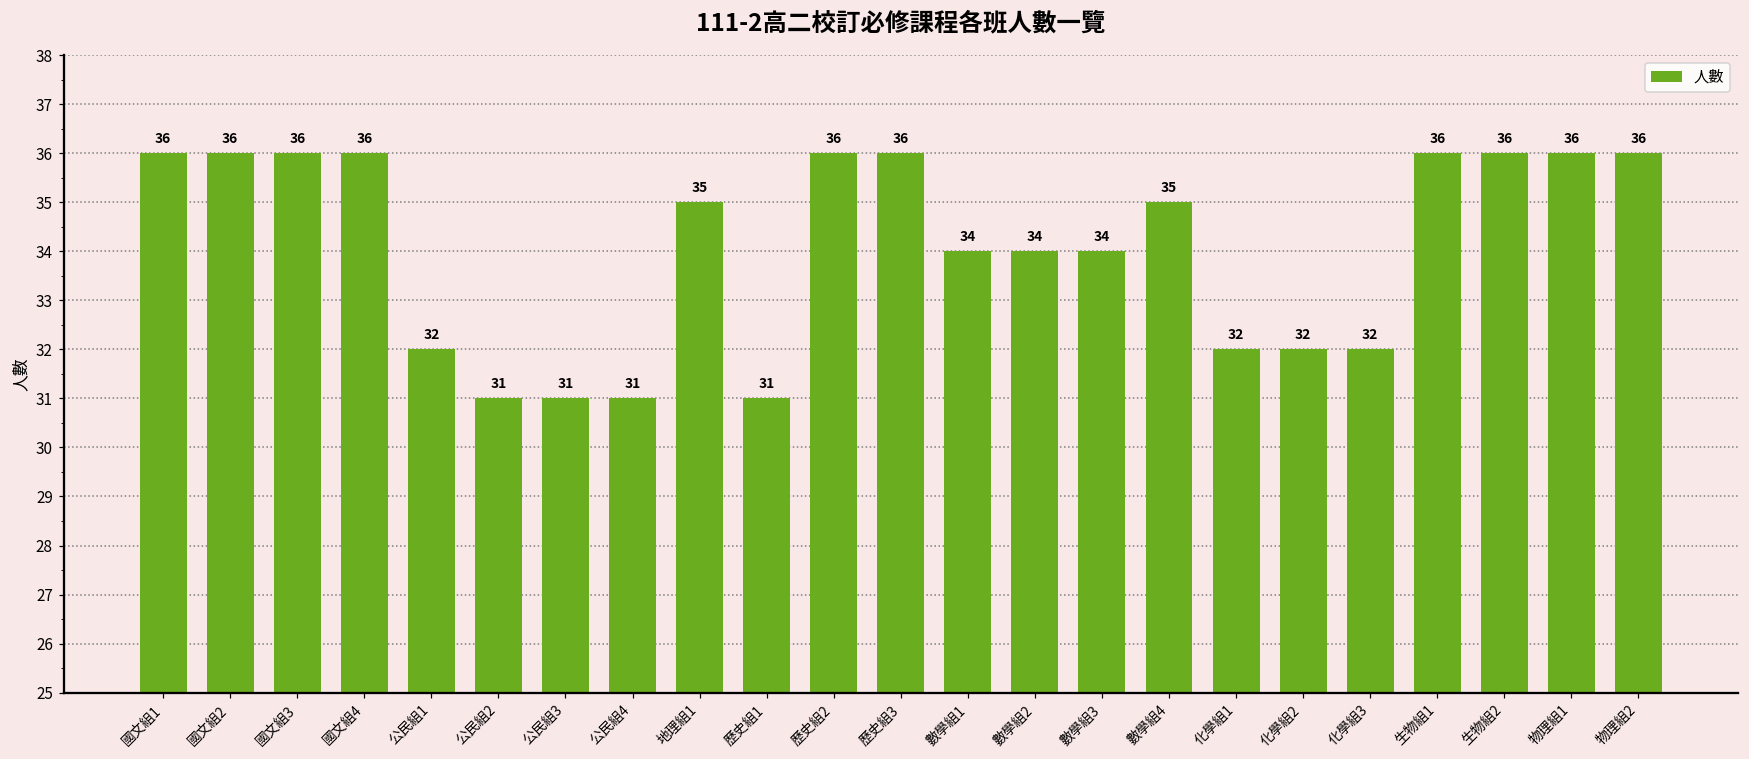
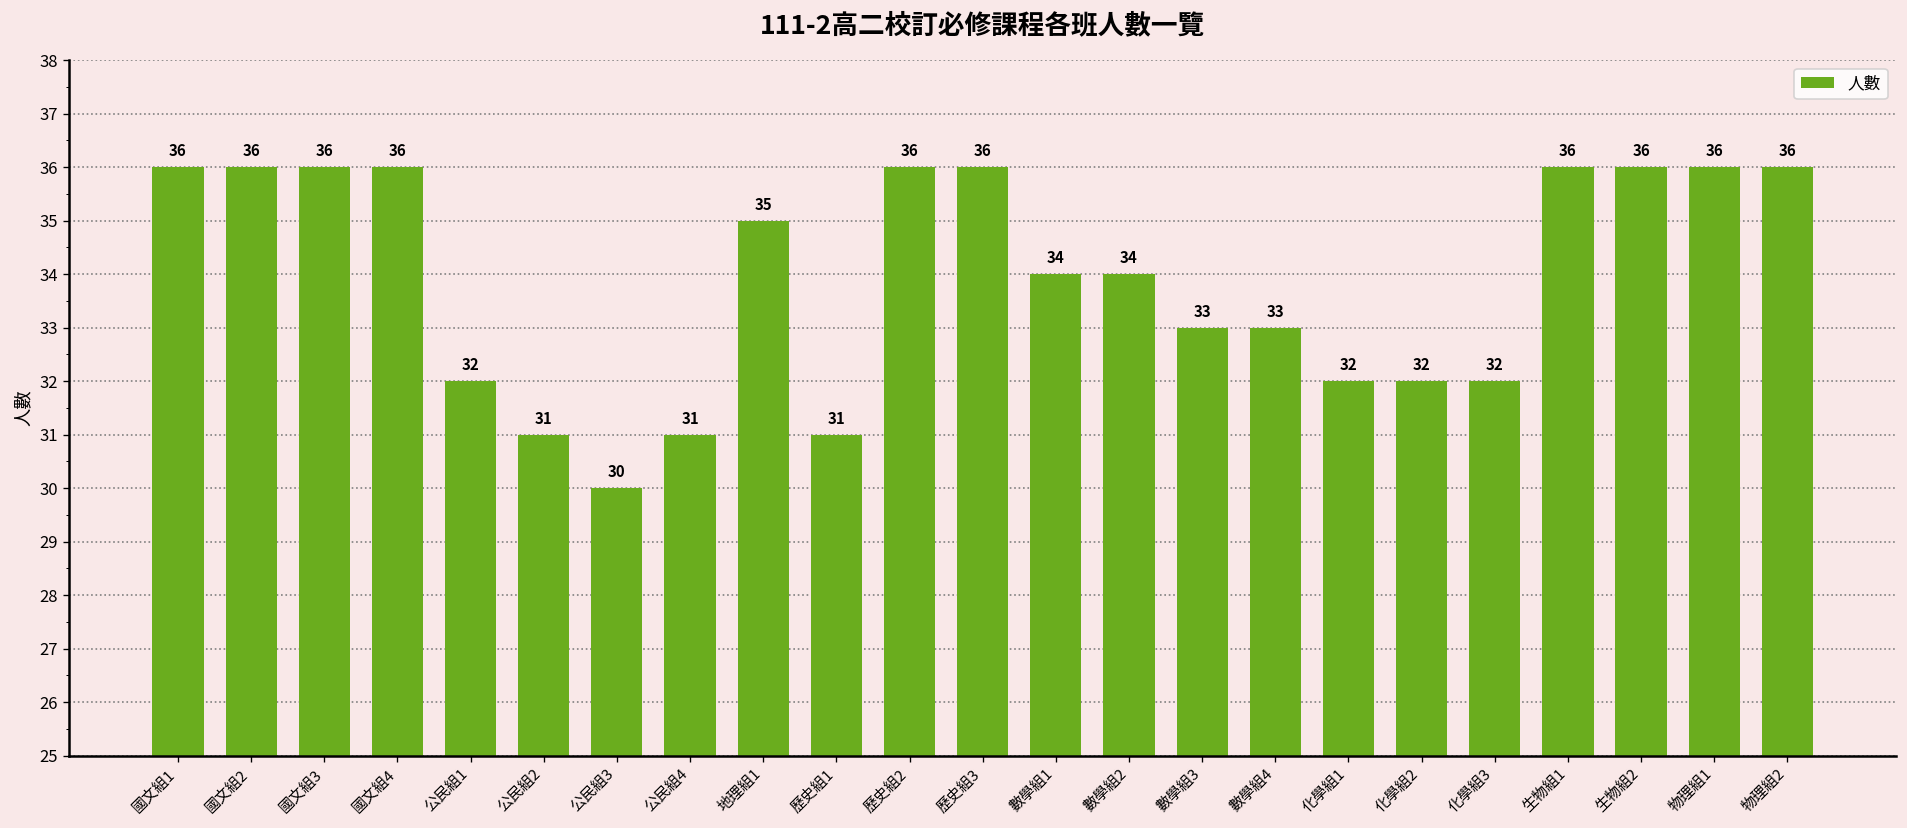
  {
    "國文組1": 36,
    "國文組2": 36,
    "國文組3": 36,
    "國文組4": 36,
    "公民組1": 32,
    "公民組2": 31,
-   "公民組3": 31,
+   "公民組3": 30,
    "公民組4": 31,
    "地理組1": 35,
    "歷史組1": 31,
    "歷史組2": 36,
    "歷史組3": 36,
    "數學組1": 34,
    "數學組2": 34,
-   "數學組3": 34,
-   "數學組4": 35,
+   "數學組3": 33,
+   "數學組4": 33,
    "化學組1": 32,
    "化學組2": 32,
    "化學組3": 32,
    "生物組1": 36,
    "生物組2": 36,
    "物理組1": 36,
    "物理組2": 36
  }
